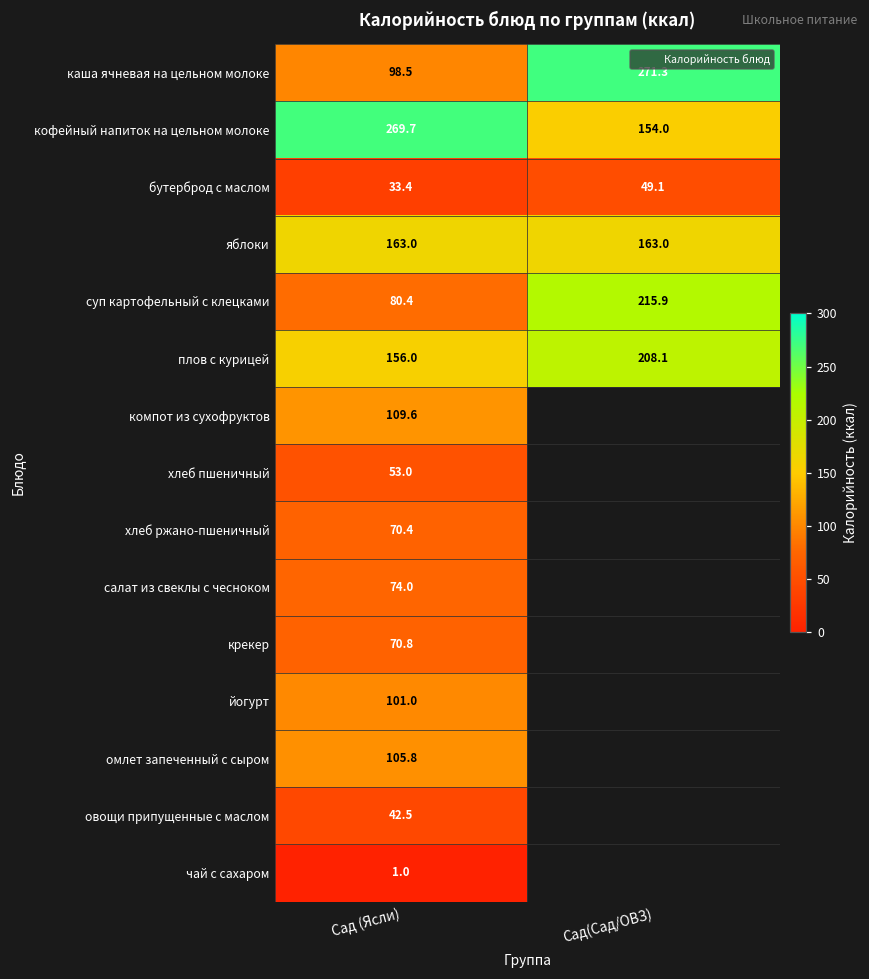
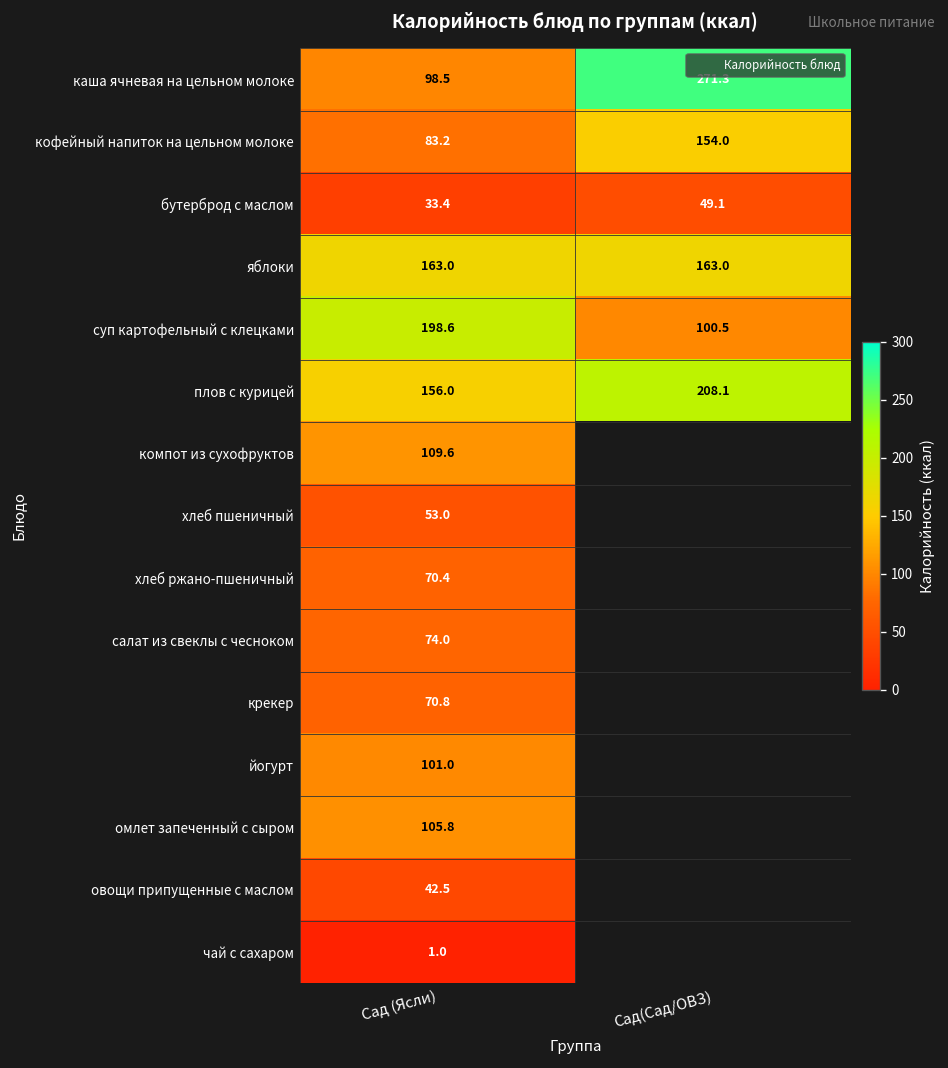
  {
    "каша ячневая на цельном молоке": {
      "Сад (Ясли)": 98.5
    },
    "кофейный напиток на цельном молоке": {
-     "Сад (Ясли)": 269.7,
+     "Сад (Ясли)": 83.2,
      "Сад(Сад/ОВЗ)": 154.0
    },
    "бутерброд с маслом": {
      "Сад (Ясли)": 33.4,
      "Сад(Сад/ОВЗ)": 49.1
    },
    "яблоки": {
      "Сад (Ясли)": 163.0,
      "Сад(Сад/ОВЗ)": 163.0
    },
    "суп картофельный с клецками": {
-     "Сад (Ясли)": 80.4,
-     "Сад(Сад/ОВЗ)": 215.9
+     "Сад (Ясли)": 198.6,
+     "Сад(Сад/ОВЗ)": 100.5
    },
    "плов с курицей": {
      "Сад (Ясли)": 156.0,
      "Сад(Сад/ОВЗ)": 208.1
    },
    "компот из сухофруктов": {
      "Сад (Ясли)": 109.6
    },
    "хлеб пшеничный": {
      "Сад (Ясли)": 53.0
    },
    "хлеб ржано-пшеничный": {
      "Сад (Ясли)": 70.4
    },
    "салат из свеклы с чесноком": {
      "Сад (Ясли)": 74.0
    },
    "крекер": {
      "Сад (Ясли)": 70.8
    },
    "йогурт": {
      "Сад (Ясли)": 101.0
    },
    "омлет запеченный с сыром": {
      "Сад (Ясли)": 105.8
    },
    "овощи припущенные с маслом": {
      "Сад (Ясли)": 42.5
    },
    "чай с сахаром": {
      "Сад (Ясли)": 1.0
    }
  }
